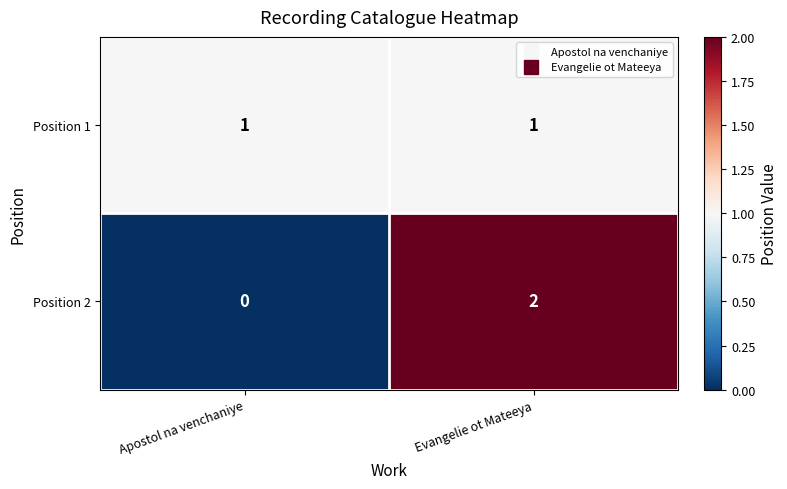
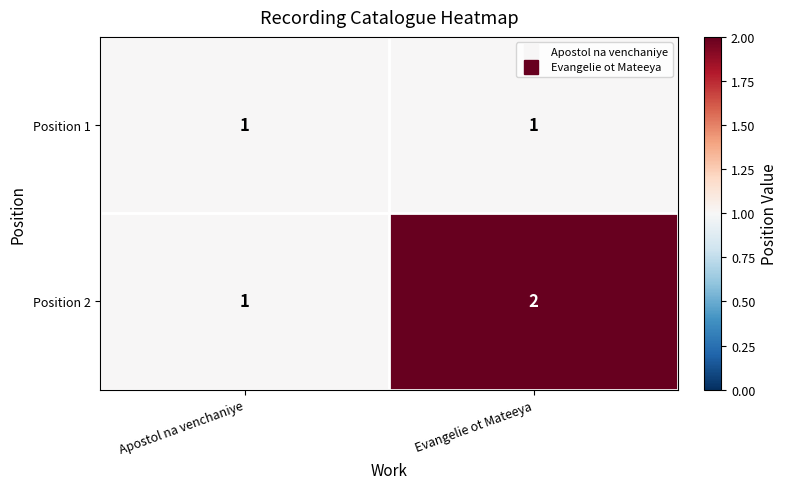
  {
    "Position 1": {
      "Apostol na venchaniye": 1,
      "Evangelie ot Mateeya": 1
    },
    "Position 2": {
-     "Apostol na venchaniye": 0,
+     "Apostol na venchaniye": 1,
      "Evangelie ot Mateeya": 2
    }
  }
